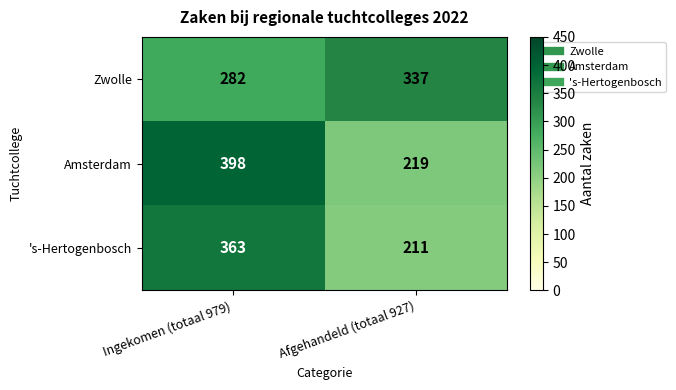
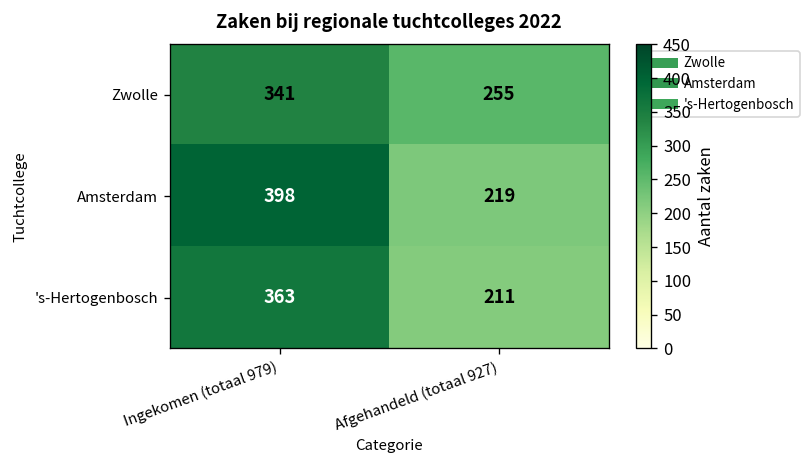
  {
    "Zwolle": {
-     "Ingekomen (totaal 979)": 282,
-     "Afgehandeld (totaal 927)": 337
+     "Ingekomen (totaal 979)": 341,
+     "Afgehandeld (totaal 927)": 255
    },
    "Amsterdam": {
      "Ingekomen (totaal 979)": 398,
      "Afgehandeld (totaal 927)": 219
    },
    "'s-Hertogenbosch": {
      "Ingekomen (totaal 979)": 363,
      "Afgehandeld (totaal 927)": 211
    }
  }
